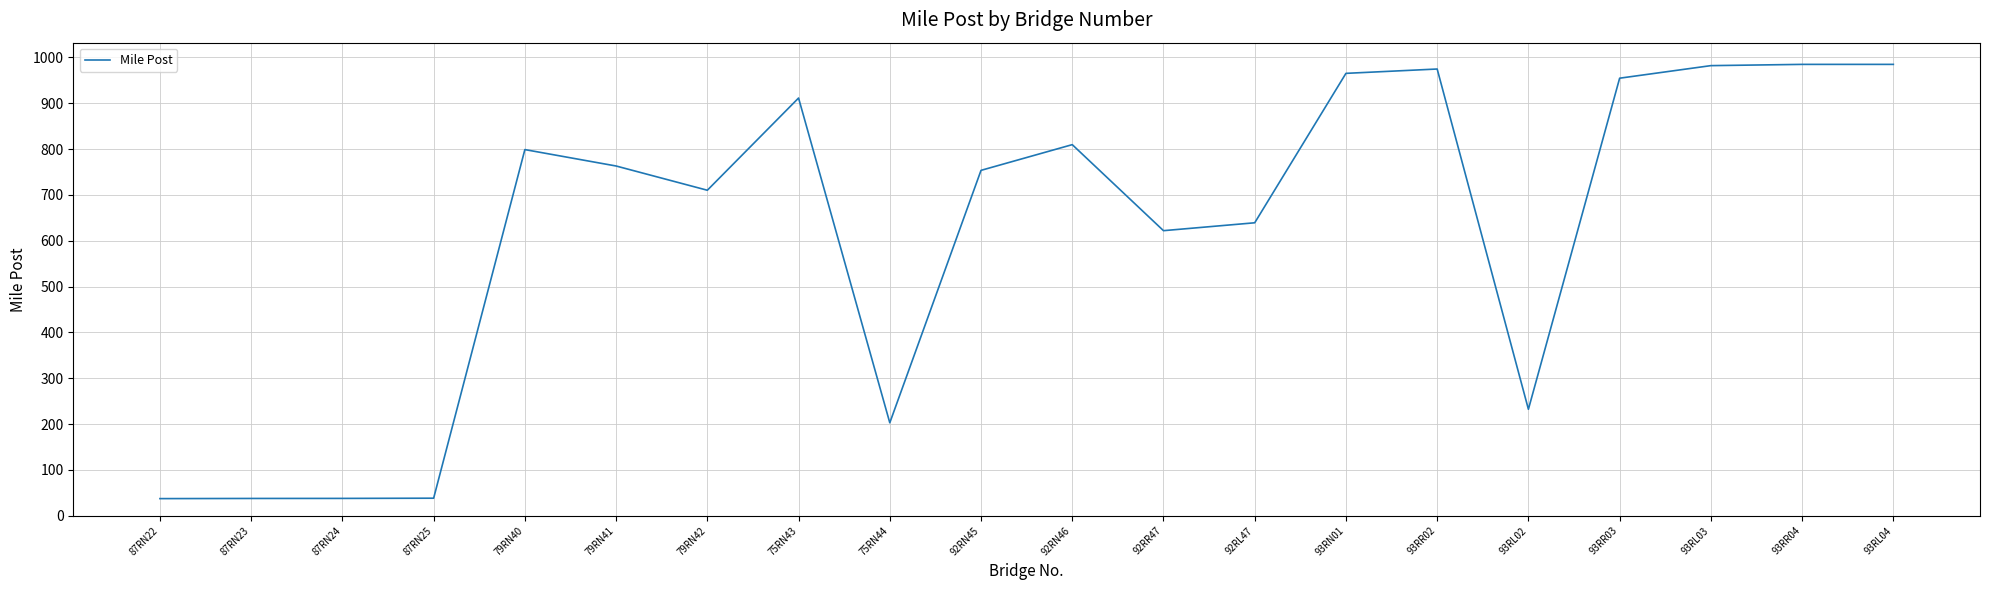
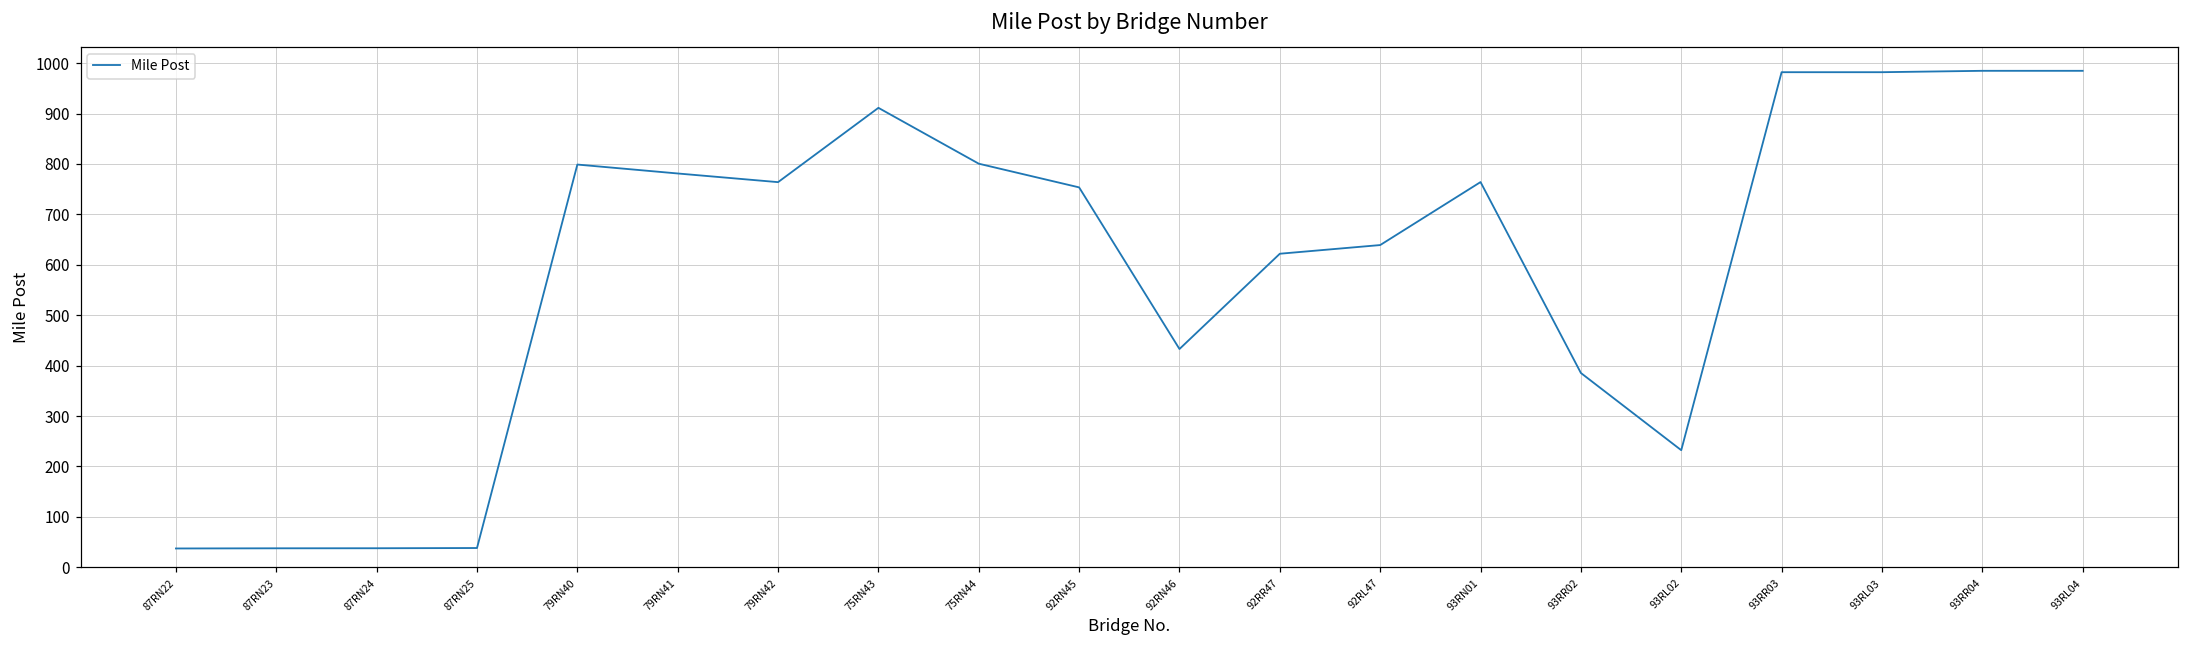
  {
    "87RN22": 40,
    "87RN23": 40,
    "87RN24": 40,
    "87RN25": 40,
    "79RN40": 800,
-   "79RN41": 760,
-   "79RN42": 710,
+   "79RN41": 780,
+   "79RN42": 760,
    "75RN43": 910,
-   "75RN44": 200,
+   "75RN44": 800,
    "92RN45": 750,
-   "92RN46": 810,
+   "92RN46": 430,
    "92RR47": 620,
    "92RL47": 640,
-   "93RN01": 970,
-   "93RR02": 970,
+   "93RN01": 760,
+   "93RR02": 390,
    "93RL02": 230,
-   "93RR03": 950,
+   "93RR03": 980,
    "93RL03": 980,
    "93RR04": 980,
    "93RL04": 980
  }
